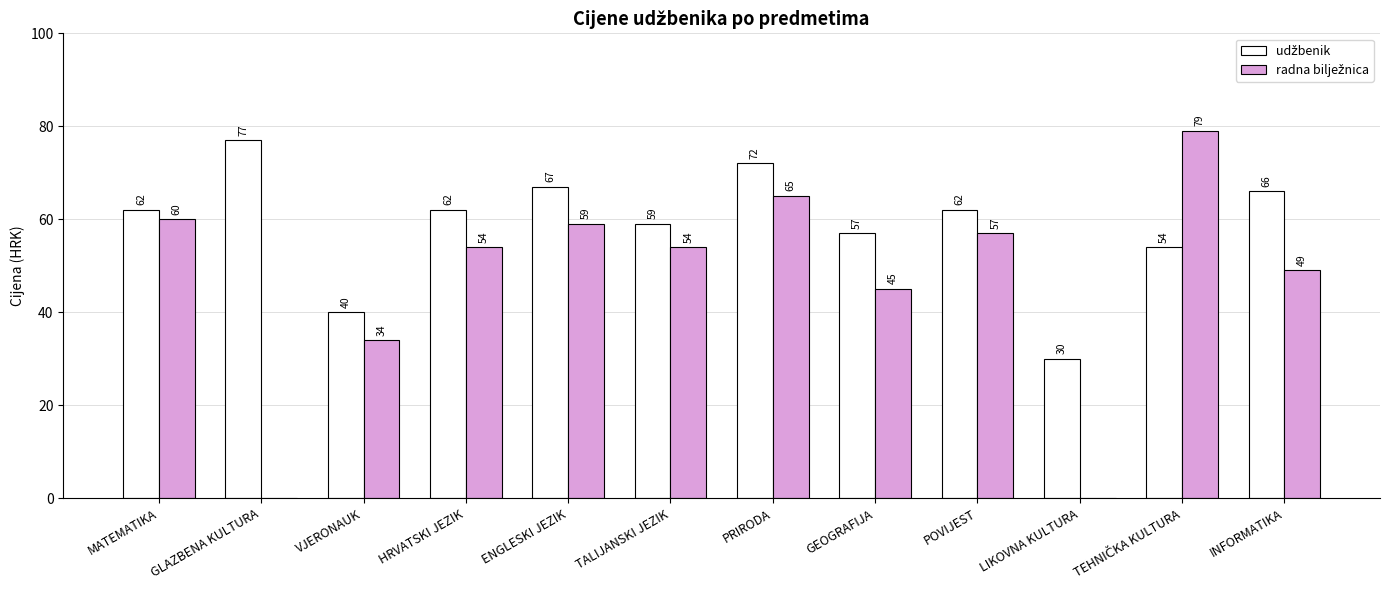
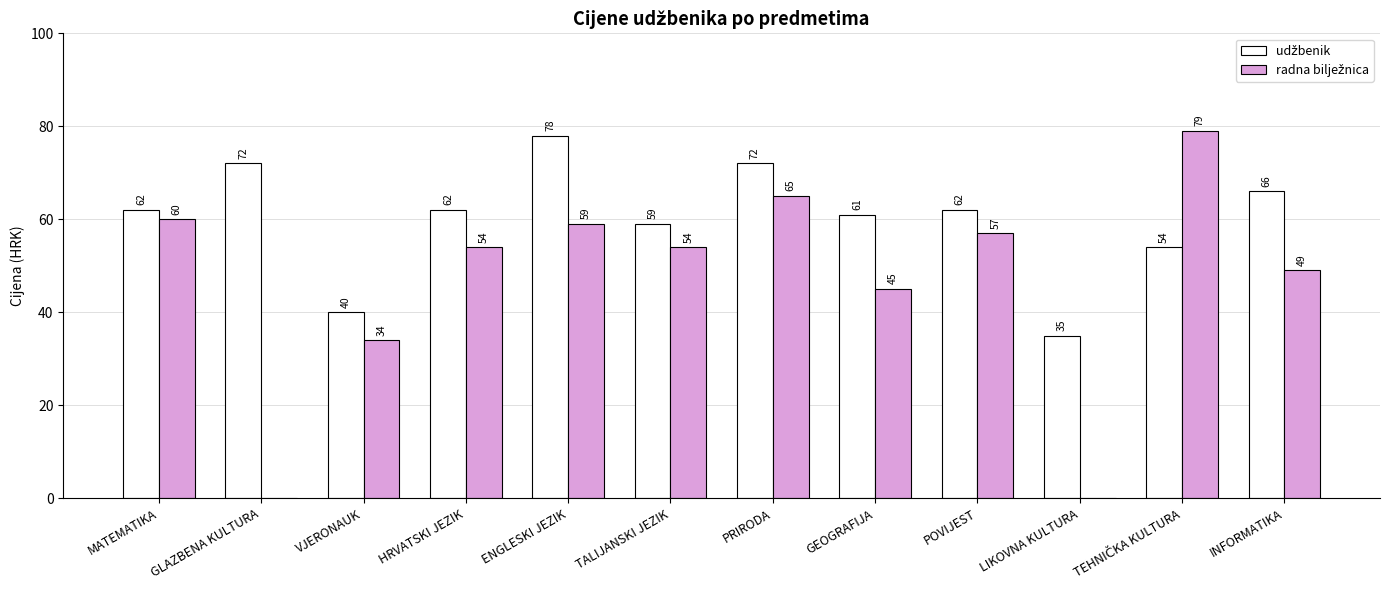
  {
    "udžbenik": {
      "MATEMATIKA": 62,
-     "GLAZBENA KULTURA": 77,
+     "GLAZBENA KULTURA": 72,
      "VJERONAUK": 40,
      "HRVATSKI JEZIK": 62,
-     "ENGLESKI JEZIK": 67,
+     "ENGLESKI JEZIK": 78,
      "TALIJANSKI JEZIK": 59,
      "PRIRODA": 72,
-     "GEOGRAFIJA": 57,
+     "GEOGRAFIJA": 61,
      "POVIJEST": 62,
-     "LIKOVNA KULTURA": 30,
+     "LIKOVNA KULTURA": 35,
      "TEHNIČKA KULTURA": 54,
      "INFORMATIKA": 66
    },
    "radna bilježnica": {
      "MATEMATIKA": 60,
      "VJERONAUK": 34,
      "HRVATSKI JEZIK": 54,
      "ENGLESKI JEZIK": 59,
      "TALIJANSKI JEZIK": 54,
      "PRIRODA": 65,
      "GEOGRAFIJA": 45,
      "POVIJEST": 57,
      "TEHNIČKA KULTURA": 79,
      "INFORMATIKA": 49
    }
  }
